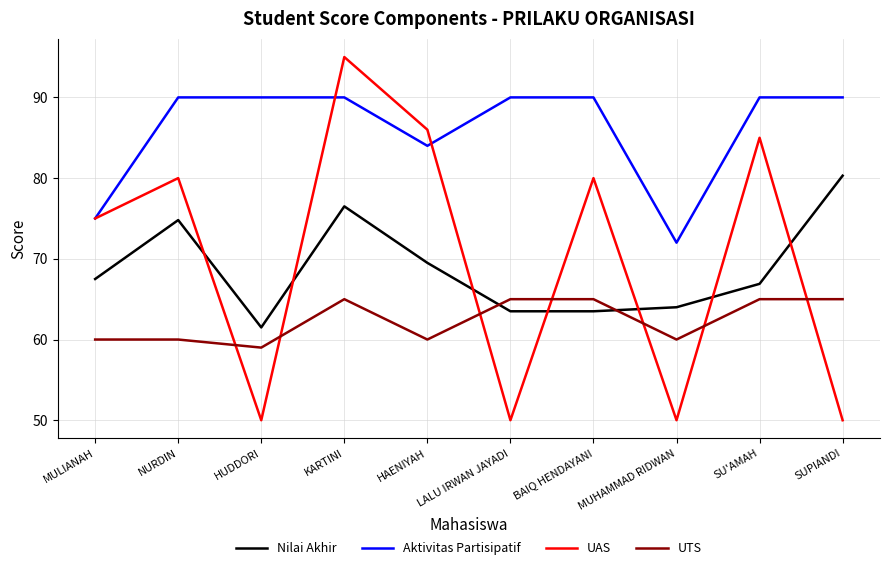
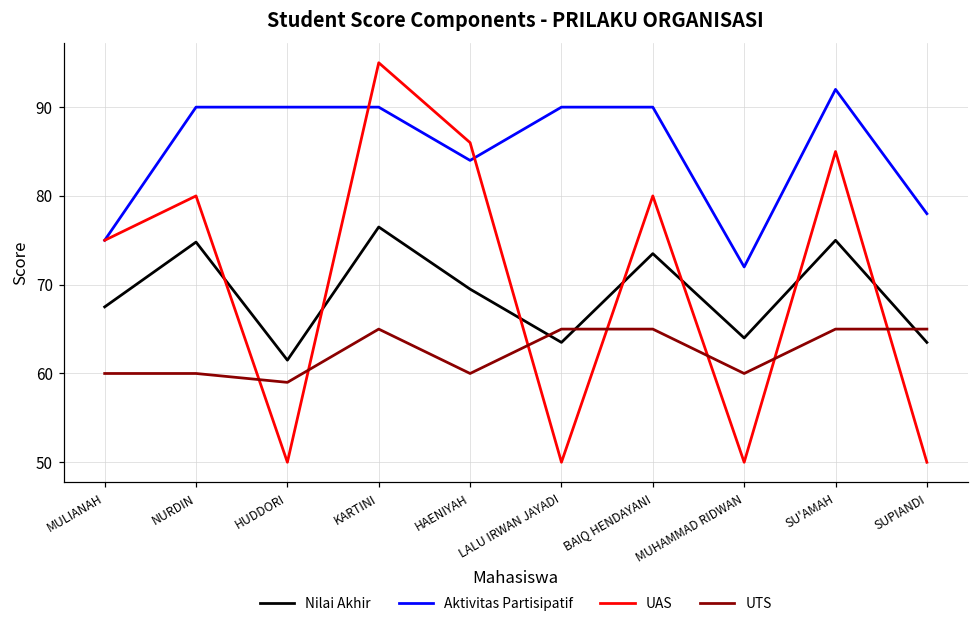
  {
    "Nilai Akhir": {
      "MULIANAH": 68,
      "NURDIN": 75,
      "HUDDORI": 62,
      "KARTINI": 77,
      "HAENIYAH": 70,
      "LALU IRWAN JAYADI": 64,
-     "BAIQ HENDAYANI": 64,
+     "BAIQ HENDAYANI": 74,
      "MUHAMMAD RIDWAN": 64,
-     "SU'AMAH": 67,
-     "SUPIANDI": 80
+     "SU'AMAH": 75,
+     "SUPIANDI": 64
    },
    "Aktivitas Partisipatif": {
      "NURDIN": 90,
      "HUDDORI": 90,
      "KARTINI": 90,
      "HAENIYAH": 84,
      "LALU IRWAN JAYADI": 90,
      "BAIQ HENDAYANI": 90,
      "MUHAMMAD RIDWAN": 72,
-     "SU'AMAH": 90,
-     "SUPIANDI": 90
+     "SU'AMAH": 92,
+     "SUPIANDI": 78
    },
    "UAS": {
      "NURDIN": 80,
      "HUDDORI": 50,
      "KARTINI": 95,
      "HAENIYAH": 86,
      "LALU IRWAN JAYADI": 50,
      "BAIQ HENDAYANI": 80,
      "MUHAMMAD RIDWAN": 50,
      "SU'AMAH": 85,
      "SUPIANDI": 50
    },
    "UTS": {
      "MULIANAH": 60,
      "NURDIN": 60,
      "HUDDORI": 59,
      "KARTINI": 65,
      "HAENIYAH": 60,
      "LALU IRWAN JAYADI": 65,
      "BAIQ HENDAYANI": 65,
      "MUHAMMAD RIDWAN": 60,
      "SU'AMAH": 65,
      "SUPIANDI": 65
    }
  }
